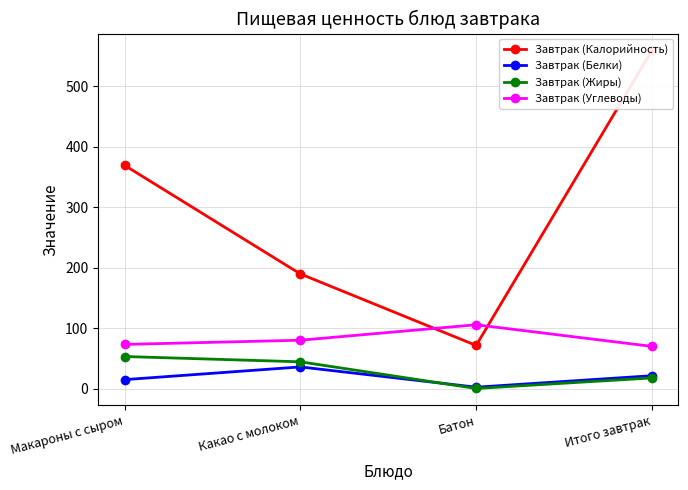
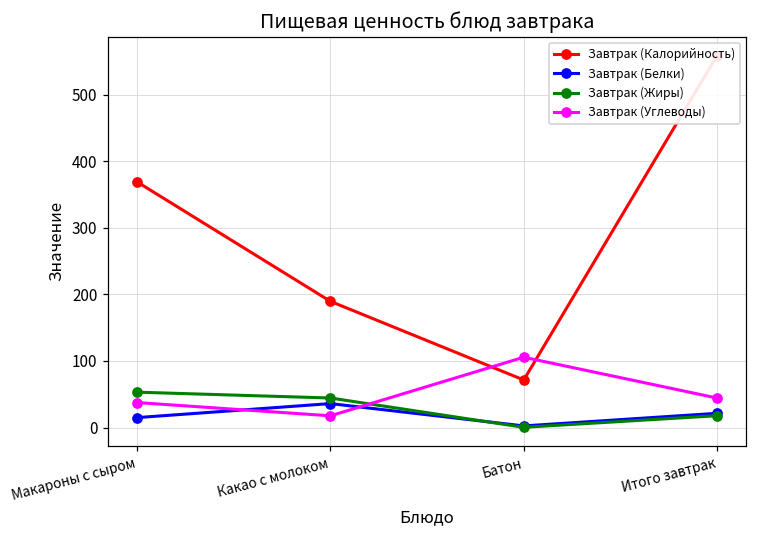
  {
    "Завтрак (Калорийность)": {
      "Макароны с сыром": 370,
      "Какао с молоком": 190,
      "Батон": 70
    },
    "Завтрак (Белки)": {
      "Макароны с сыром": 10,
      "Какао с молоком": 40
    },
    "Завтрак (Жиры)": {
      "Макароны с сыром": 50,
      "Какао с молоком": 40
    },
    "Завтрак (Углеводы)": {
-     "Макароны с сыром": 70,
-     "Какао с молоком": 80,
+     "Макароны с сыром": 40,
+     "Какао с молоком": 20,
      "Батон": 110,
-     "Итого завтрак": 70
+     "Итого завтрак": 40
    }
  }
